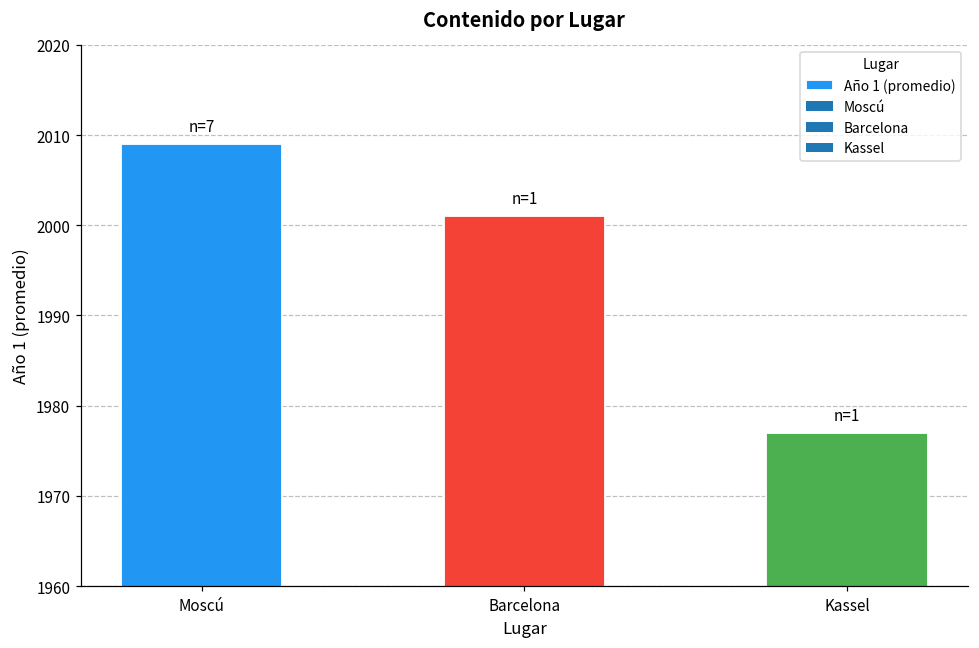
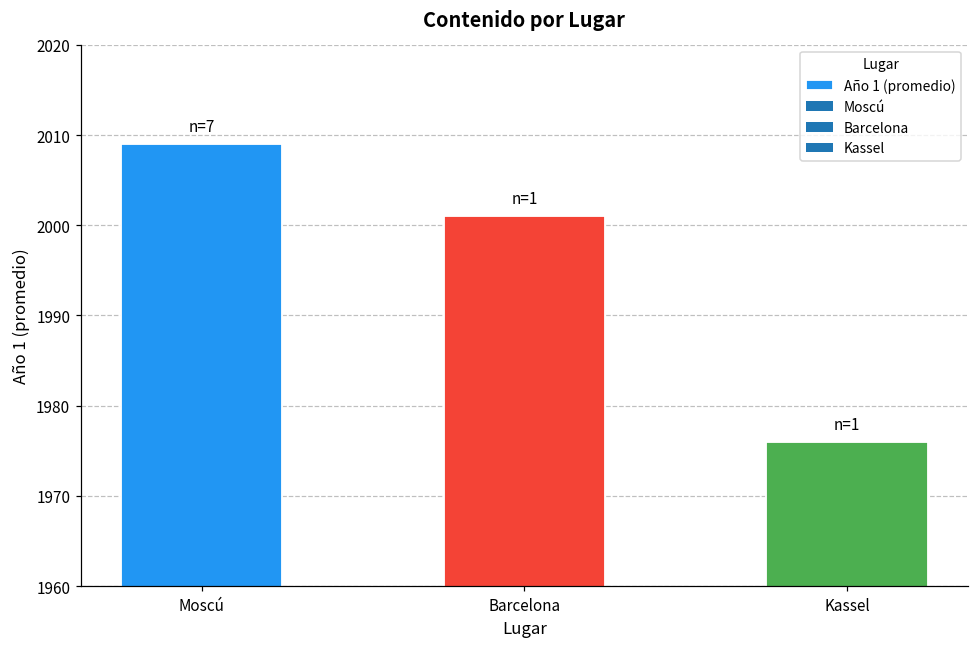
  {
-   "Kassel": 1977
+   "Kassel": 1976
  }
